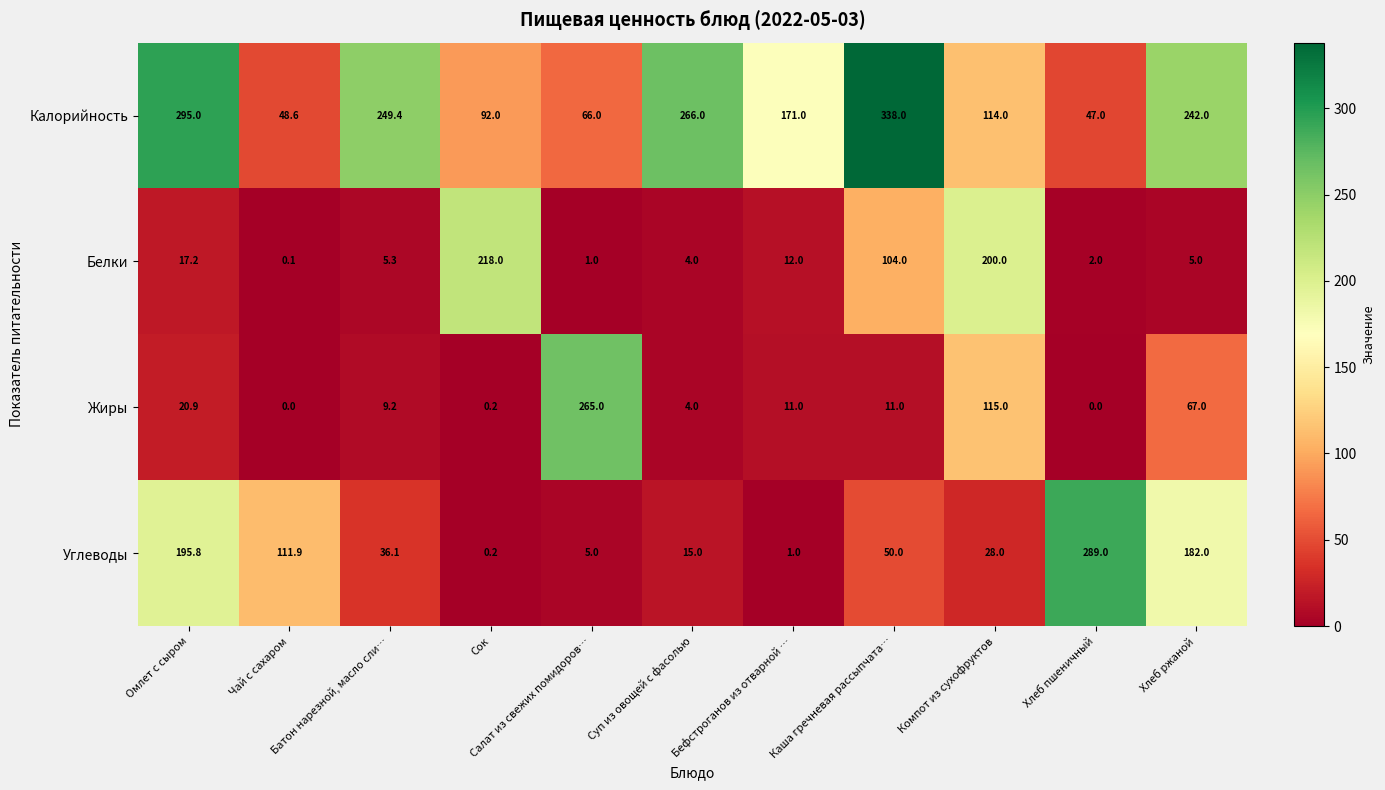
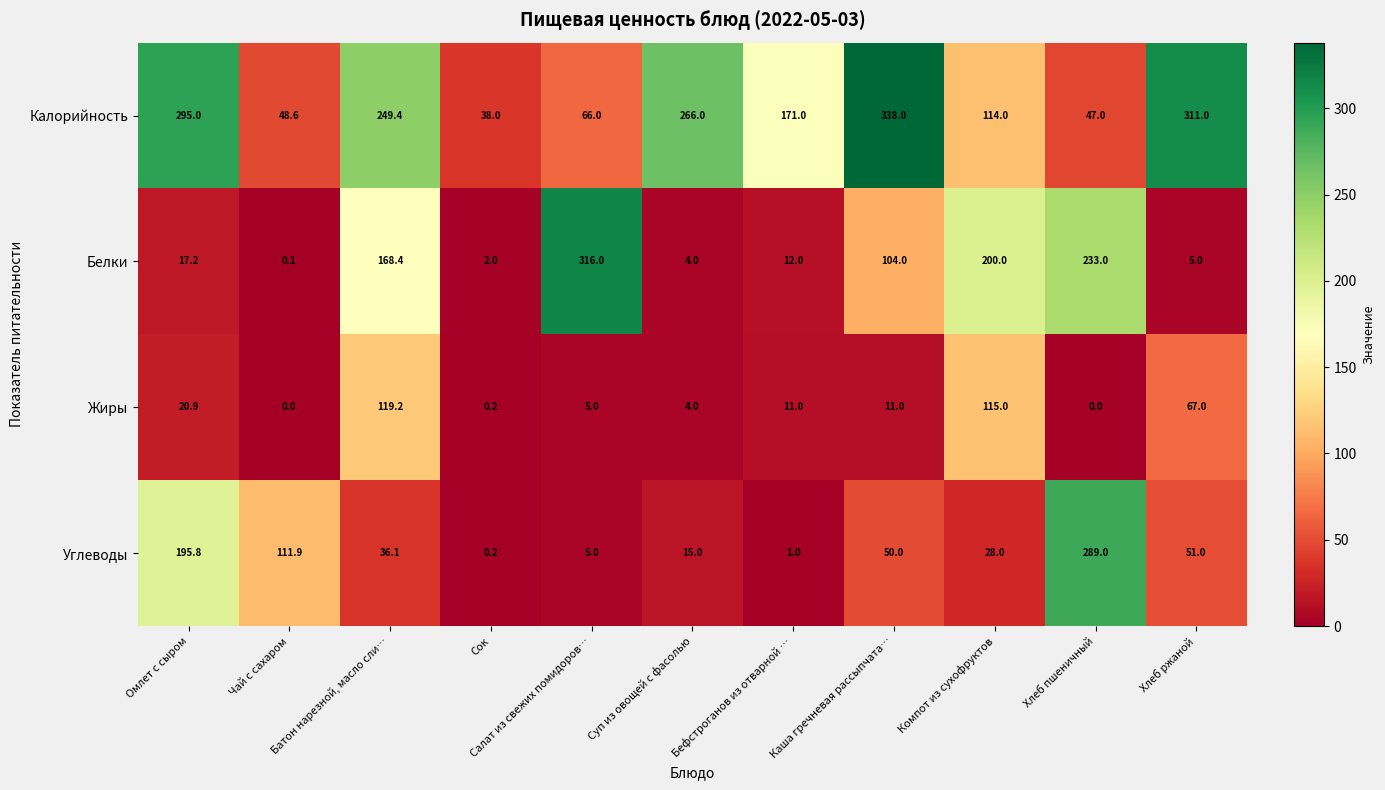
  {
    "Калорийность": {
      "Омлет с сыром": 295.0,
      "Чай с сахаром": 48.6,
      "Батон нарезной, масло сли…": 249.4,
-     "Сок": 92.0,
+     "Сок": 38.0,
      "Салат из свежих помидоров…": 66.0,
      "Суп из овощей с фасолью": 266.0,
      "Бефстроганов из отварной …": 171.0,
      "Каша гречневая рассыпчата…": 338.0,
      "Компот из сухофруктов": 114.0,
      "Хлеб пшеничный": 47.0,
-     "Хлеб ржаной": 242.0
+     "Хлеб ржаной": 311.0
    },
    "Белки": {
      "Омлет с сыром": 17.2,
      "Чай с сахаром": 0.1,
-     "Батон нарезной, масло сли…": 5.3,
-     "Сок": 218.0,
-     "Салат из свежих помидоров…": 1.0,
+     "Батон нарезной, масло сли…": 168.4,
+     "Сок": 2.0,
+     "Салат из свежих помидоров…": 316.0,
      "Суп из овощей с фасолью": 4.0,
      "Бефстроганов из отварной …": 12.0,
      "Каша гречневая рассыпчата…": 104.0,
      "Компот из сухофруктов": 200.0,
-     "Хлеб пшеничный": 2.0,
+     "Хлеб пшеничный": 233.0,
      "Хлеб ржаной": 5.0
    },
    "Жиры": {
      "Омлет с сыром": 20.9,
      "Чай с сахаром": 0.0,
-     "Батон нарезной, масло сли…": 9.2,
+     "Батон нарезной, масло сли…": 119.2,
      "Сок": 0.2,
-     "Салат из свежих помидоров…": 265.0,
+     "Салат из свежих помидоров…": 5.0,
      "Суп из овощей с фасолью": 4.0,
      "Бефстроганов из отварной …": 11.0,
      "Каша гречневая рассыпчата…": 11.0,
      "Компот из сухофруктов": 115.0,
      "Хлеб пшеничный": 0.0,
      "Хлеб ржаной": 67.0
    },
    "Углеводы": {
      "Омлет с сыром": 195.8,
      "Чай с сахаром": 111.9,
      "Батон нарезной, масло сли…": 36.1,
      "Сок": 0.2,
      "Салат из свежих помидоров…": 5.0,
      "Суп из овощей с фасолью": 15.0,
      "Бефстроганов из отварной …": 1.0,
      "Каша гречневая рассыпчата…": 50.0,
      "Компот из сухофруктов": 28.0,
      "Хлеб пшеничный": 289.0,
-     "Хлеб ржаной": 182.0
+     "Хлеб ржаной": 51.0
    }
  }
